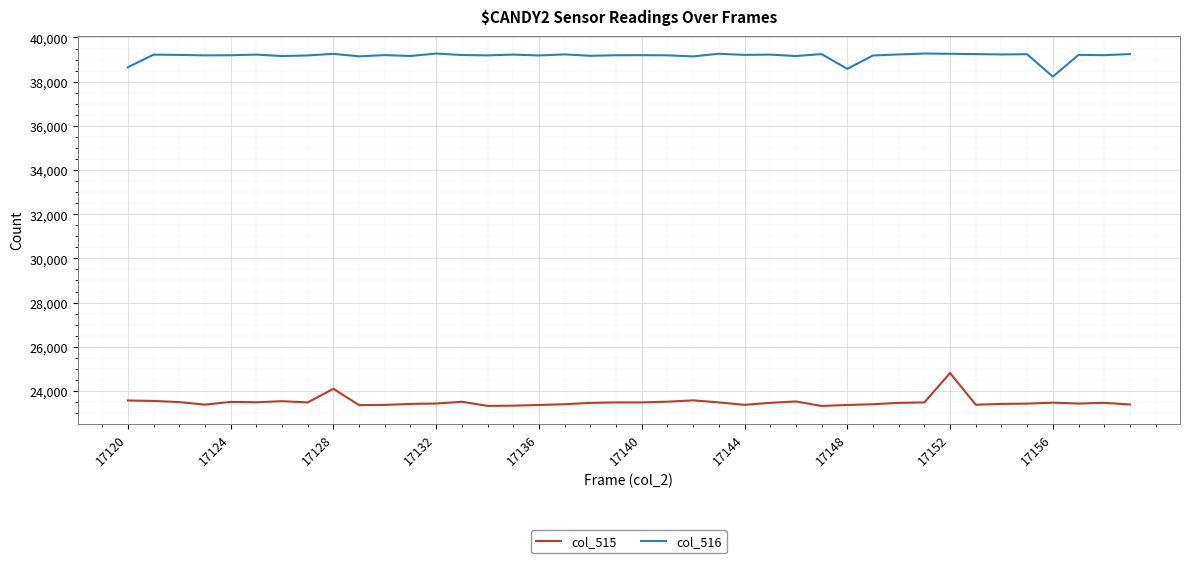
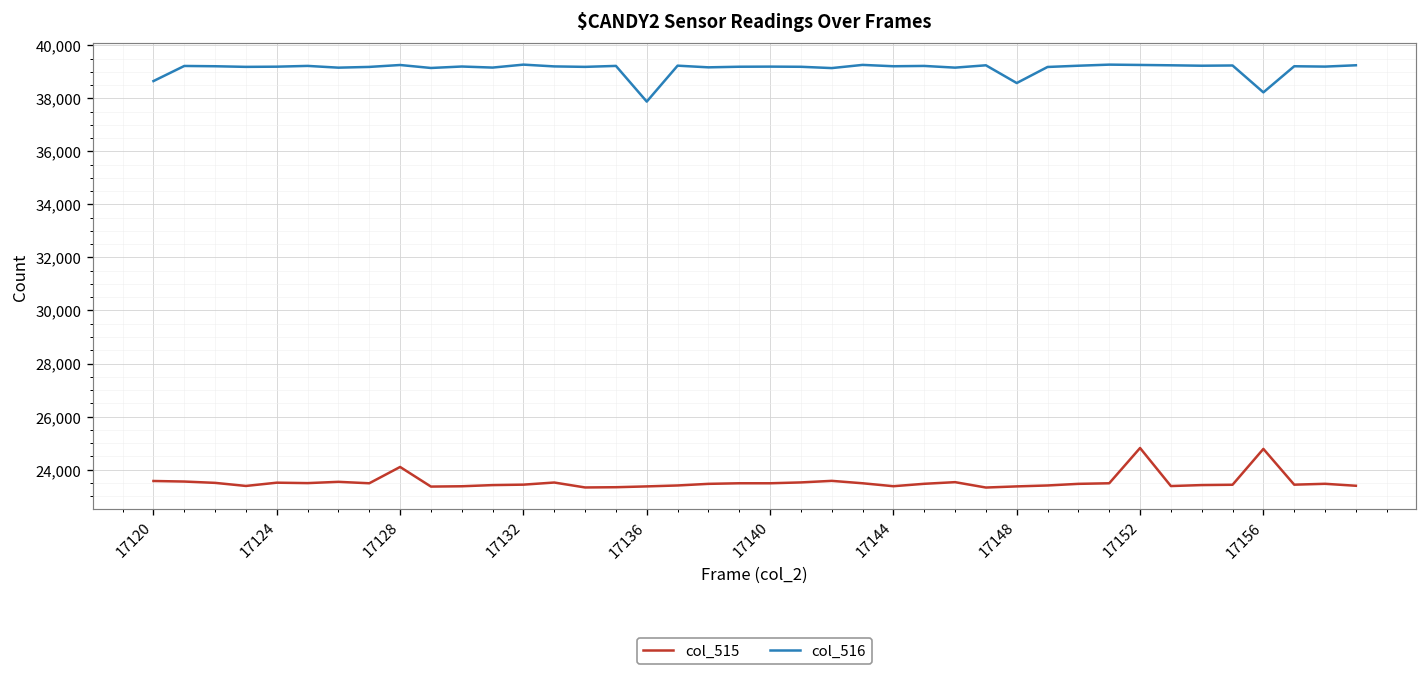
  {
    "col_515": {
      "17120": "23,600",
      "17124": "23,500",
      "17128": "24,100",
      "17132": "23,400",
      "17136": "23,400",
      "17140": "23,500",
      "17144": "23,400",
      "17148": "23,400",
      "17152": "24,800",
-     "17156": "23,500"
+     "17156": "24,800"
    },
    "col_516": {
      "17120": "38,700",
      "17124": "39,200",
      "17128": "39,300",
      "17132": "39,300",
-     "17136": "39,200",
+     "17136": "37,900",
      "17140": "39,200",
      "17144": "39,200",
      "17148": "38,600",
      "17152": "39,300",
      "17156": "38,200"
    }
  }
